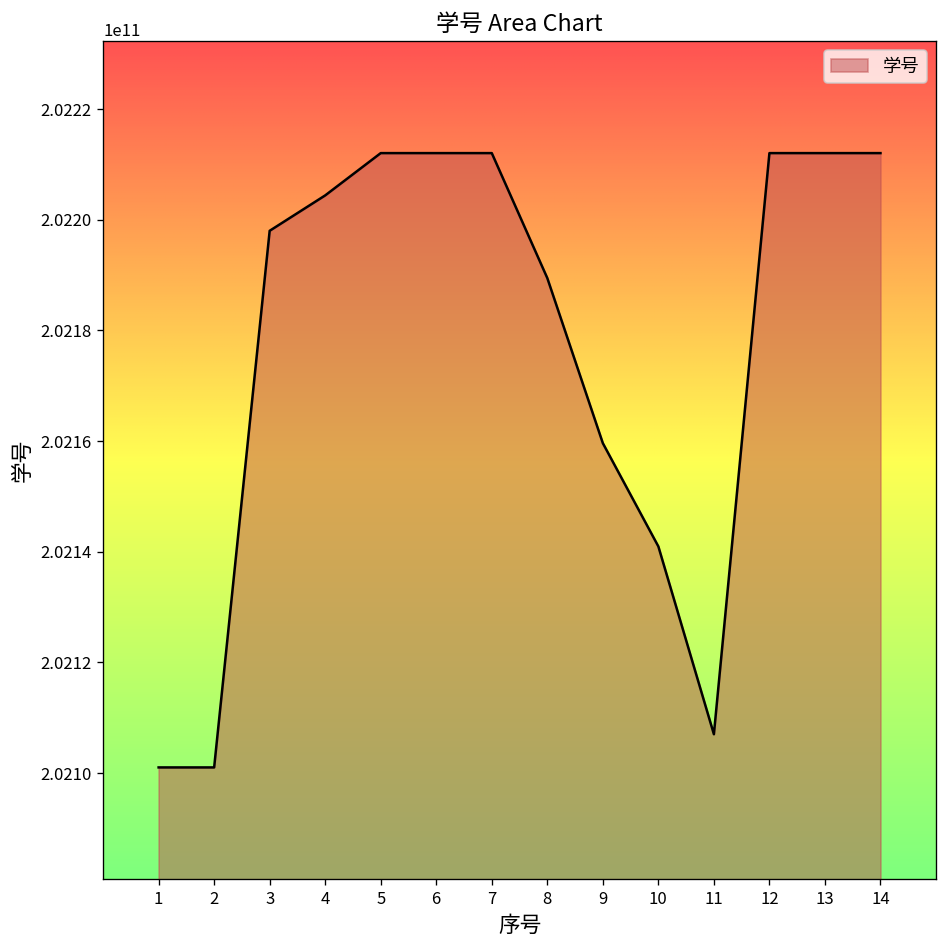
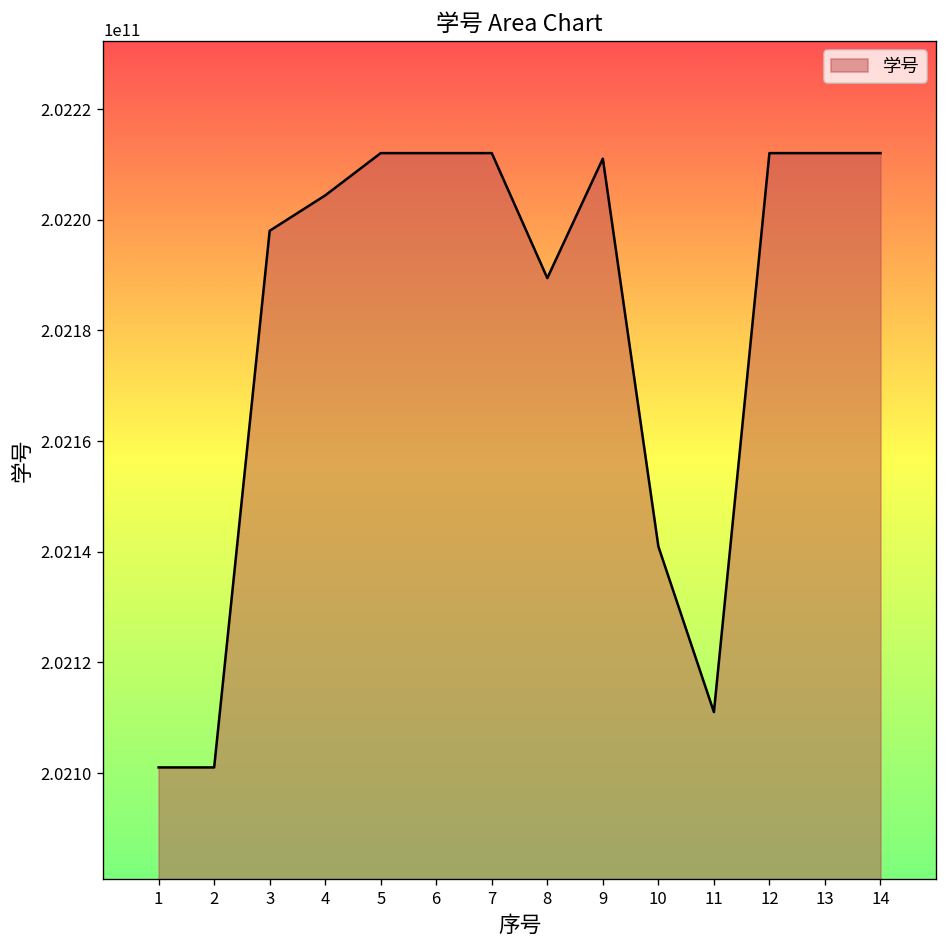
  {
    "1": 202101000000,
    "2": 202101000000,
    "3": 202198000000,
    "4": 202204000000,
    "5": 202212000000,
    "6": 202212000000,
    "7": 202212000000,
    "8": 202189000000,
-   "9": 202160000000,
+   "9": 202211000000,
    "10": 202141000000,
-   "11": 202107000000,
+   "11": 202111000000,
    "12": 202212000000,
    "13": 202212000000,
    "14": 202212000000
  }
